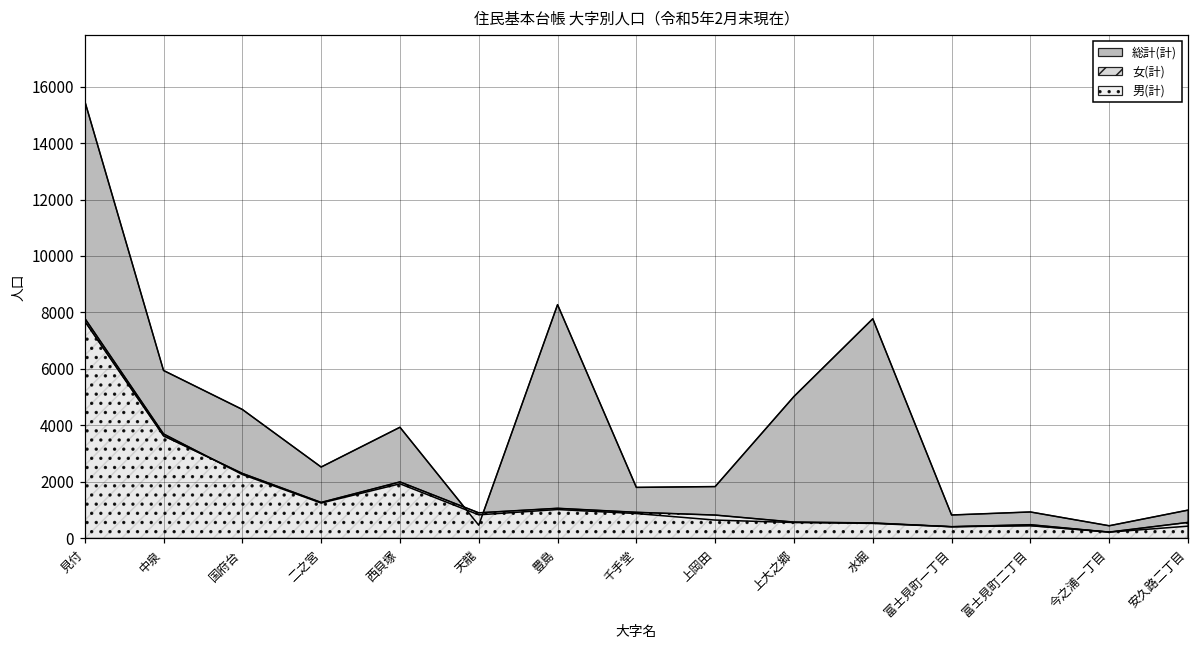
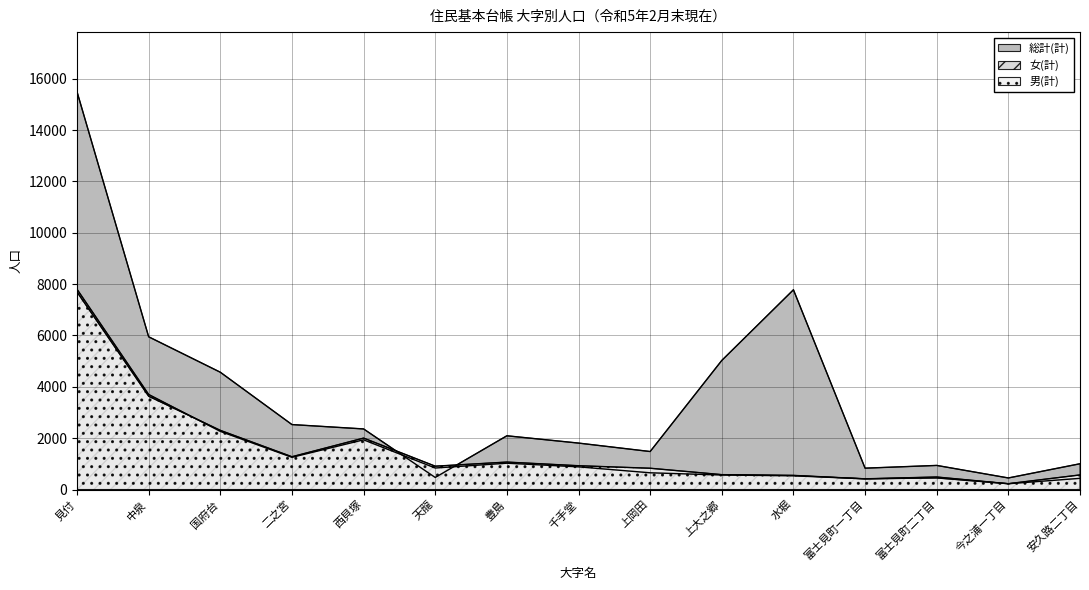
  {
    "総計(計)": {
      "見付": 15500,
      "中泉": 5900,
      "国府台": 4600,
      "二之宮": 2500,
-     "西貝塚": 3900,
+     "西貝塚": 2400,
      "天龍": 500,
-     "豊島": 8300,
+     "豊島": 2100,
      "千手堂": 1800,
-     "上岡田": 1800,
+     "上岡田": 1500,
      "上大之郷": 5000,
      "水堀": 7800,
      "富士見町一丁目": 800,
      "富士見町二丁目": 900,
      "今之浦一丁目": 500,
      "安久路二丁目": 1000
    }
  }
